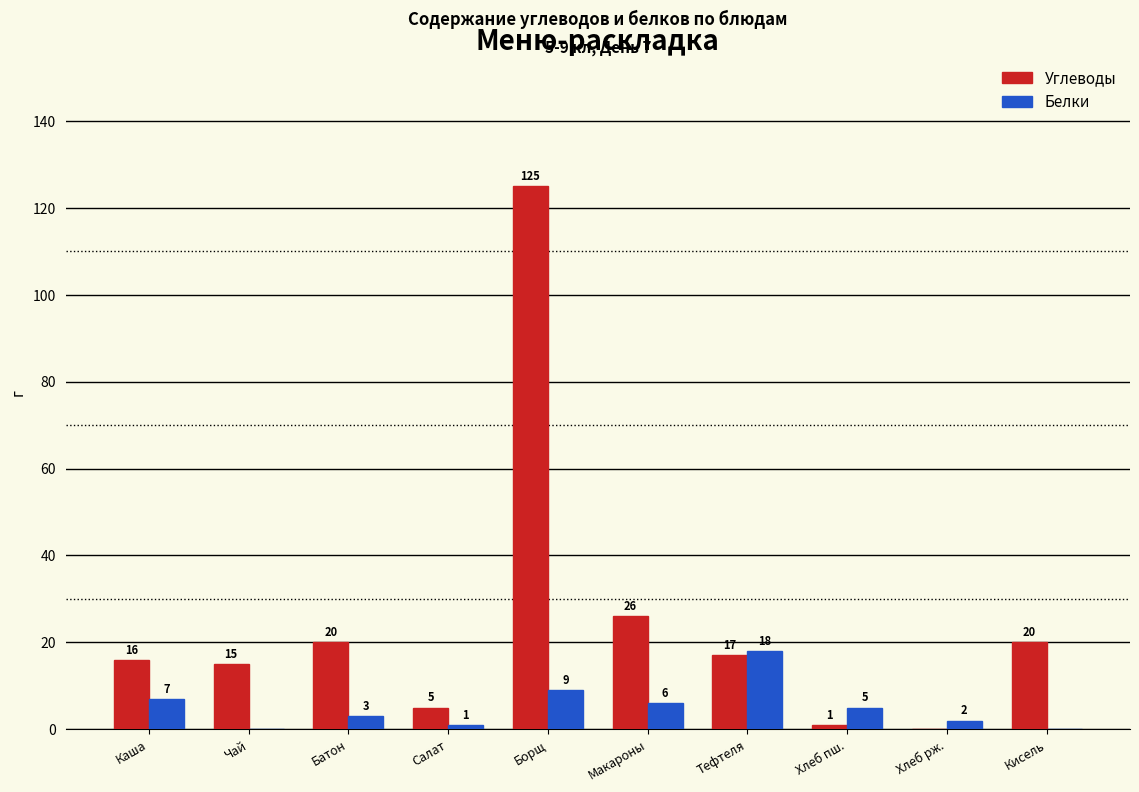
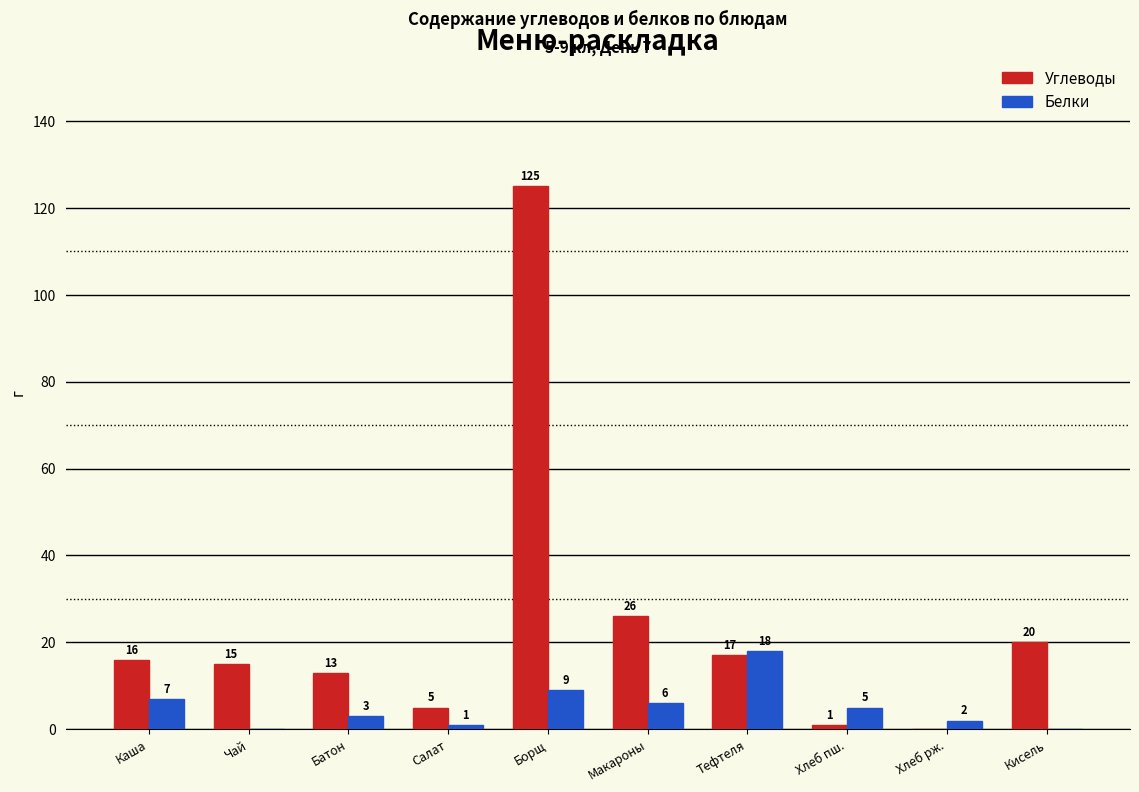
  {
    "Углеводы": {
      "Каша": 16,
      "Чай": 15,
-     "Батон": 20,
+     "Батон": 13,
      "Салат": 5,
      "Борщ": 125,
      "Макароны": 26,
      "Тефтеля": 17,
      "Хлеб пш.": 1,
      "Кисель": 20
    },
    "Белки": {
      "Каша": 7,
      "Батон": 3,
      "Салат": 1,
      "Борщ": 9,
      "Макароны": 6,
      "Тефтеля": 18,
      "Хлеб пш.": 5,
      "Хлеб рж.": 2
    }
  }
